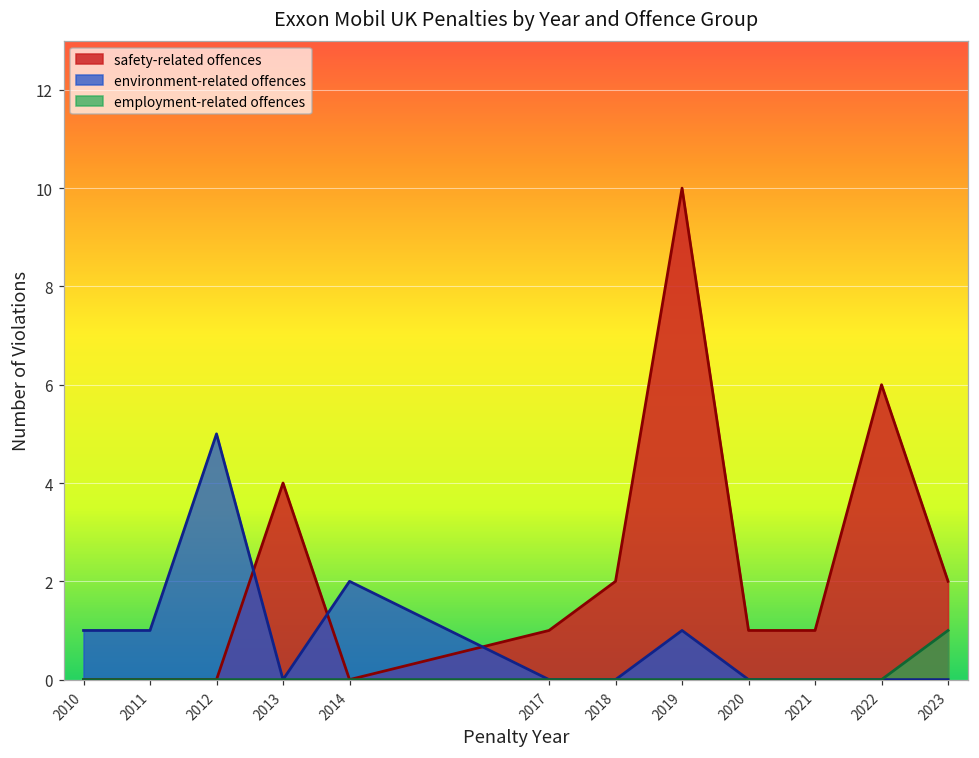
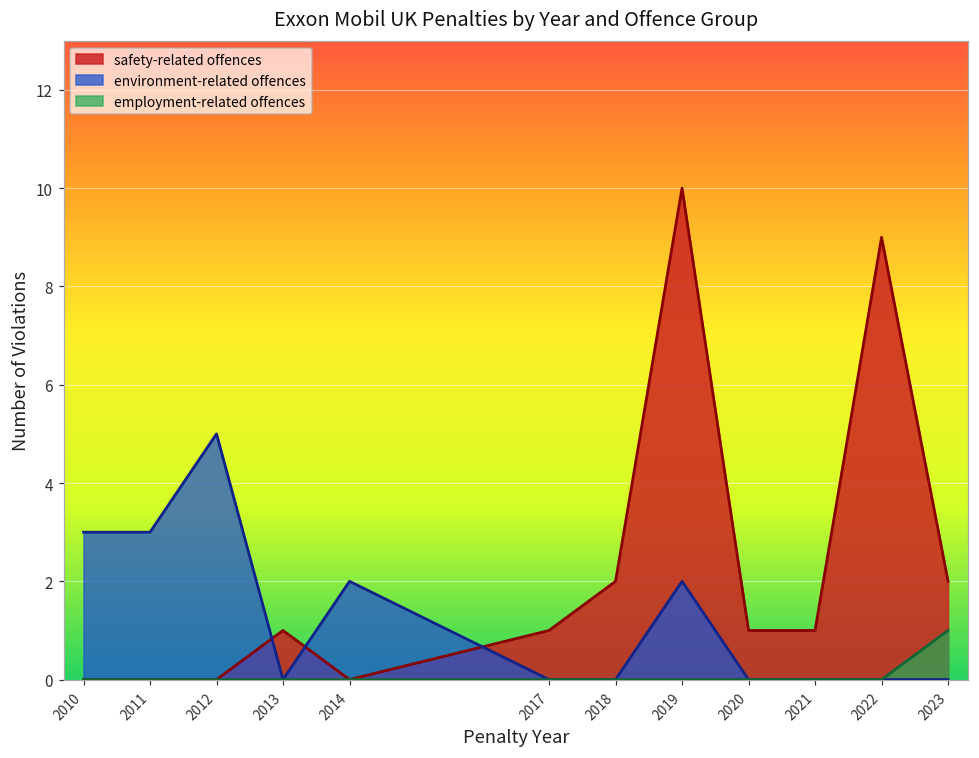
  {
    "safety-related offences": {
-     "2013": 4,
+     "2013": 1,
      "2017": 1,
      "2018": 2,
      "2019": 10,
      "2020": 1,
      "2021": 1,
-     "2022": 6,
+     "2022": 9,
      "2023": 2
    },
    "environment-related offences": {
-     "2010": 1,
-     "2011": 1,
+     "2010": 3,
+     "2011": 3,
      "2012": 5,
      "2014": 2,
-     "2019": 1,
+     "2019": 2,
      "2023": 0
    },
    "employment-related offences": {
      "2019": 0,
      "2023": 1
    }
  }
